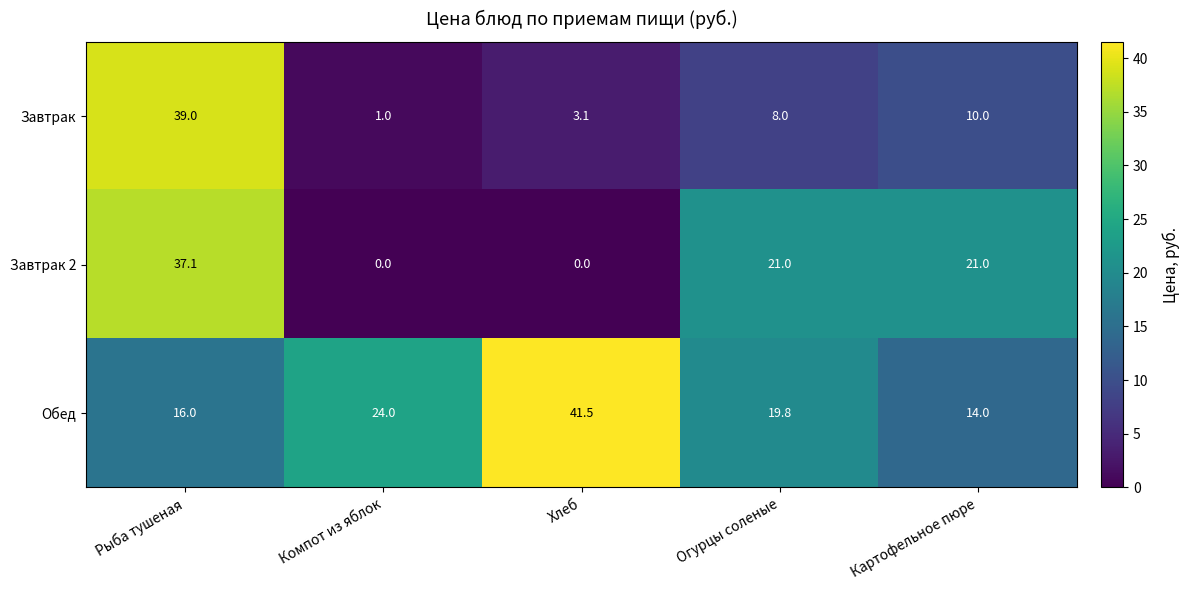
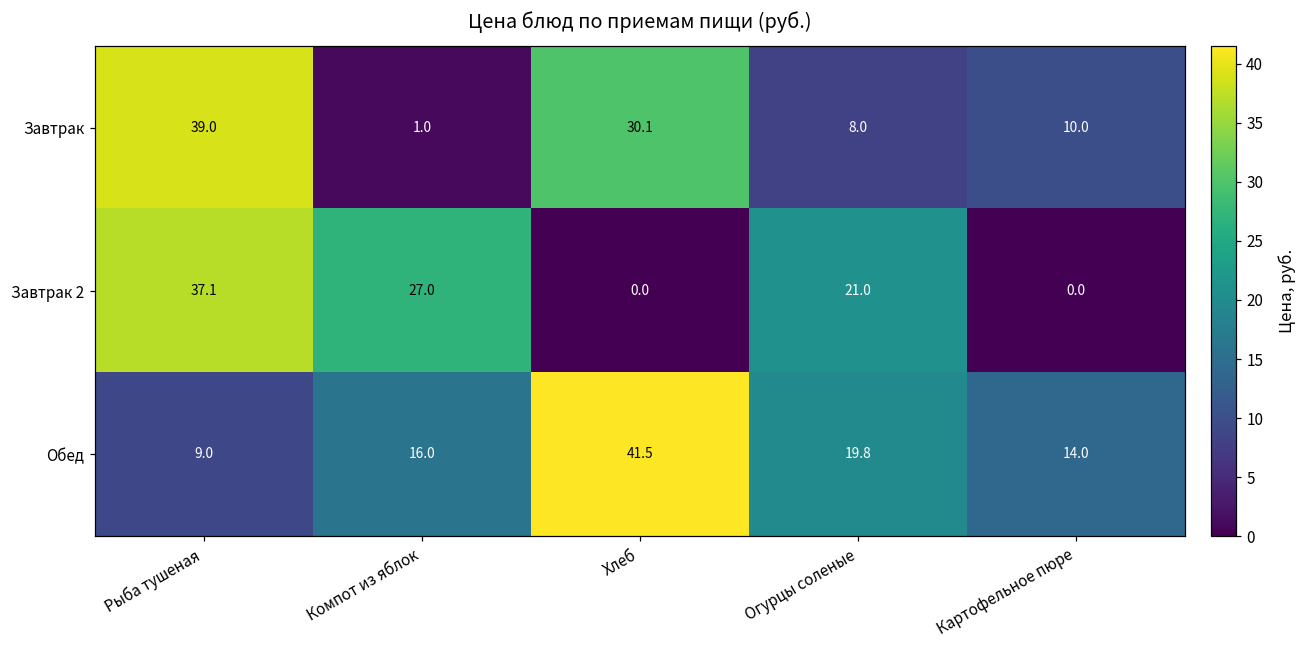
  {
    "Завтрак": {
      "Рыба тушеная": 39.0,
      "Компот из яблок": 1.0,
-     "Хлеб": 3.1,
+     "Хлеб": 30.1,
      "Огурцы соленые": 8.0,
      "Картофельное пюре": 10.0
    },
    "Завтрак 2": {
      "Рыба тушеная": 37.1,
-     "Компот из яблок": 0.0,
+     "Компот из яблок": 27.0,
      "Хлеб": 0.0,
      "Огурцы соленые": 21.0,
-     "Картофельное пюре": 21.0
+     "Картофельное пюре": 0.0
    },
    "Обед": {
-     "Рыба тушеная": 16.0,
-     "Компот из яблок": 24.0,
+     "Рыба тушеная": 9.0,
+     "Компот из яблок": 16.0,
      "Хлеб": 41.5,
      "Огурцы соленые": 19.8,
      "Картофельное пюре": 14.0
    }
  }
